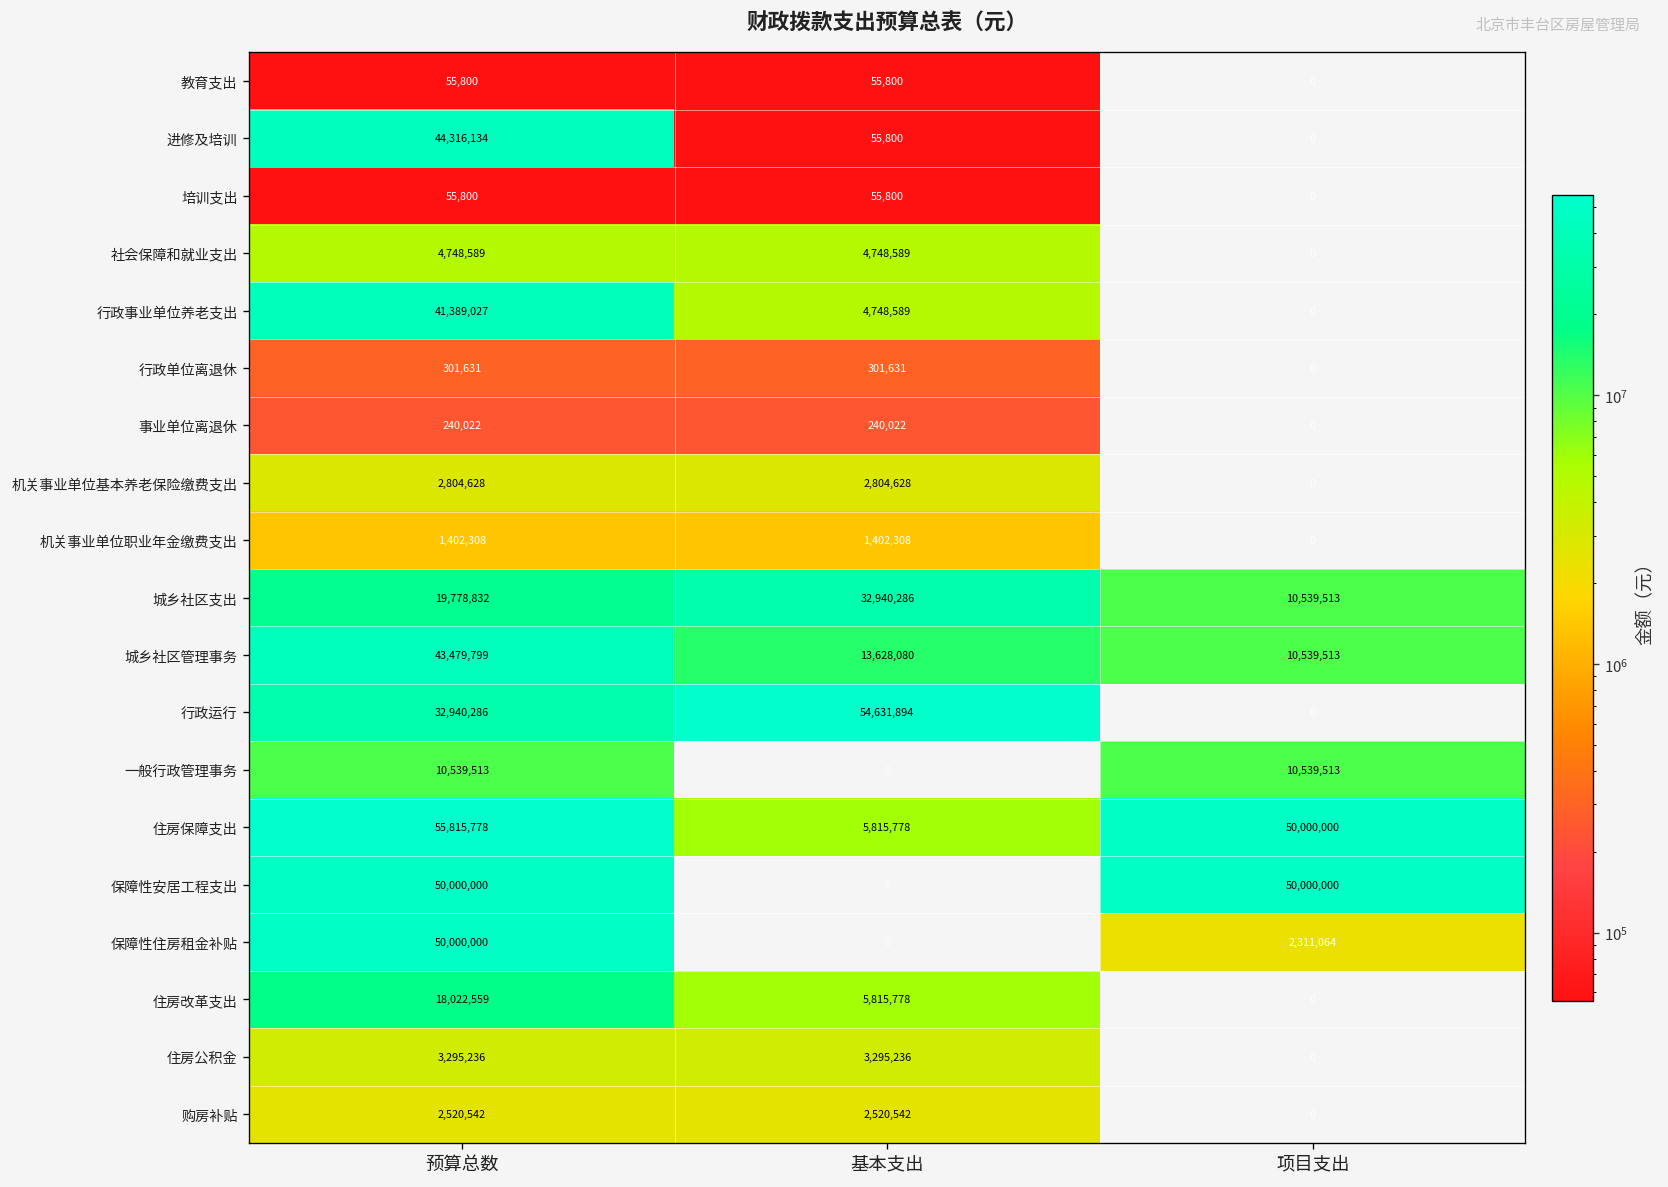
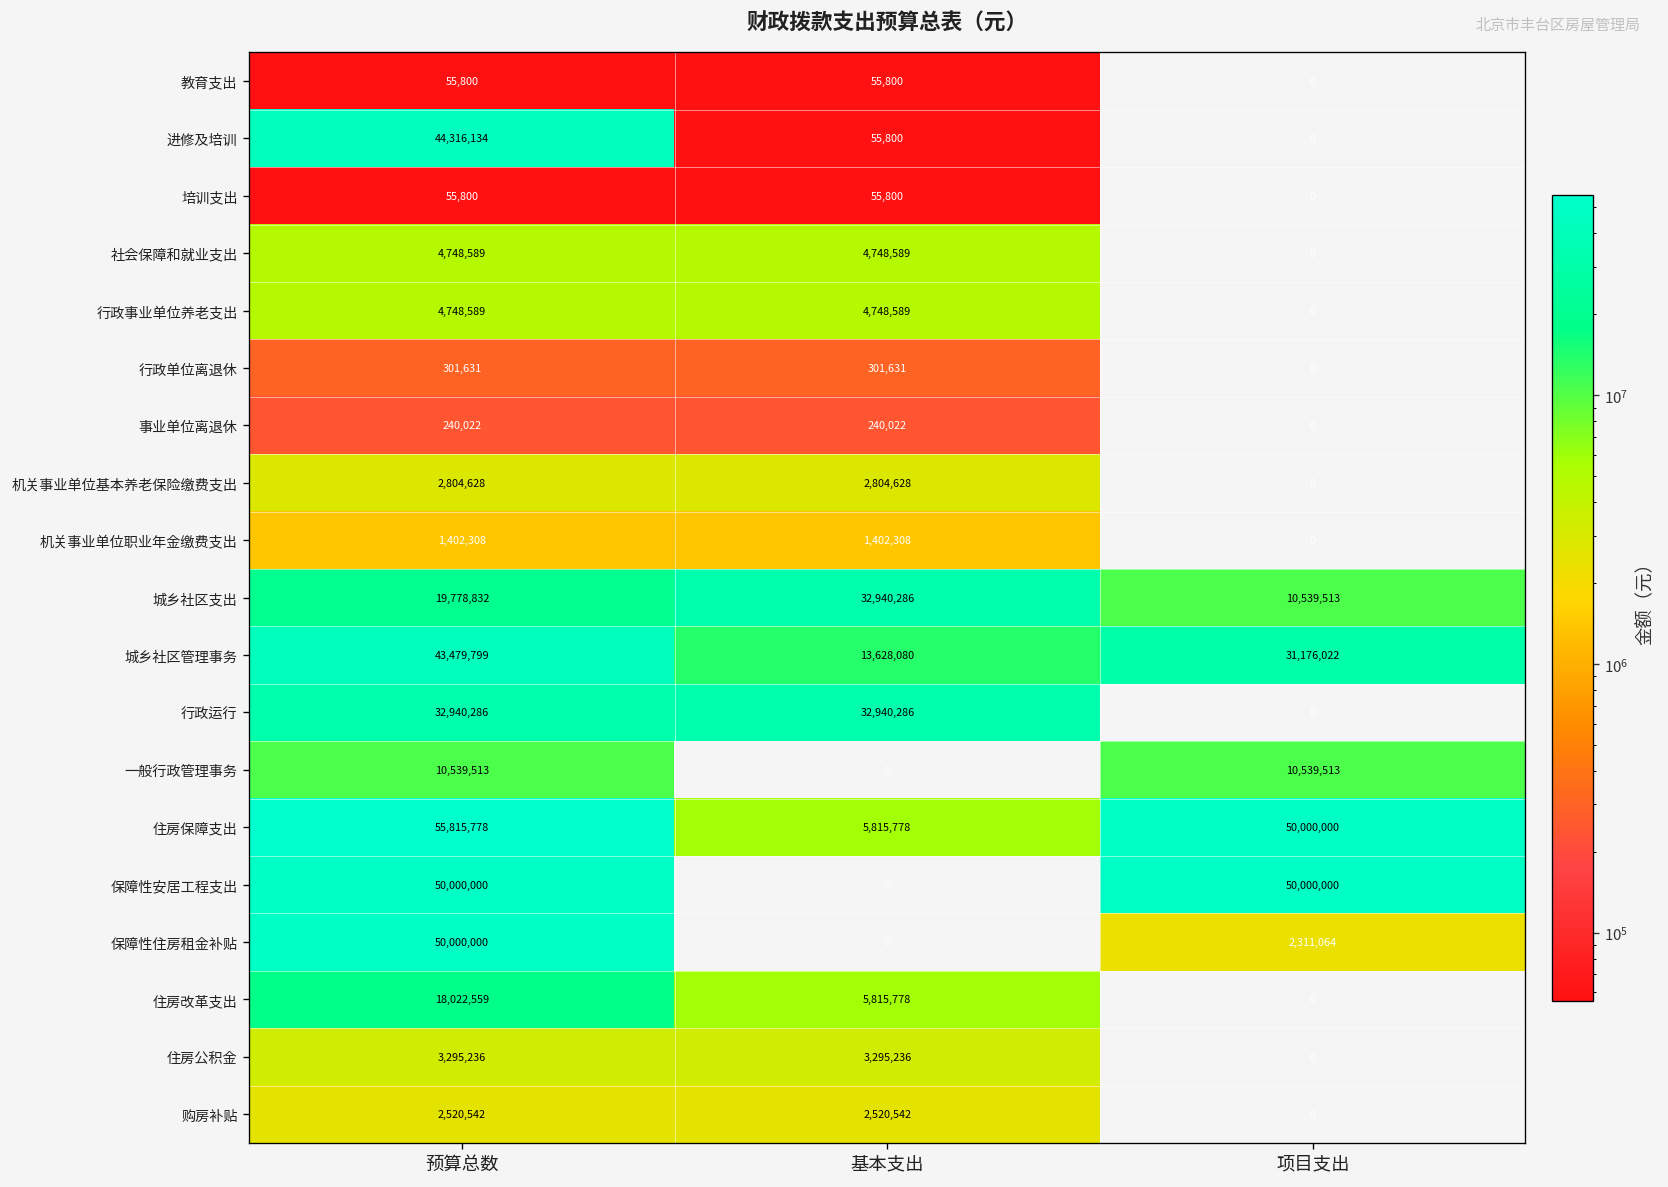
  {
    "教育支出": {
      "预算总数": "55,800",
      "基本支出": "55,800"
    },
    "进修及培训": {
      "预算总数": "44,316,134",
      "基本支出": "55,800"
    },
    "培训支出": {
      "预算总数": "55,800",
      "基本支出": "55,800"
    },
    "社会保障和就业支出": {
      "预算总数": "4,748,589",
      "基本支出": "4,748,589"
    },
    "行政事业单位养老支出": {
-     "预算总数": "41,389,027",
+     "预算总数": "4,748,589",
      "基本支出": "4,748,589"
    },
    "行政单位离退休": {
      "预算总数": "301,631",
      "基本支出": "301,631"
    },
    "事业单位离退休": {
      "预算总数": "240,022",
      "基本支出": "240,022"
    },
    "机关事业单位基本养老保险缴费支出": {
      "预算总数": "2,804,628",
      "基本支出": "2,804,628"
    },
    "机关事业单位职业年金缴费支出": {
      "预算总数": "1,402,308",
      "基本支出": "1,402,308"
    },
    "城乡社区支出": {
      "预算总数": "19,778,832",
      "基本支出": "32,940,286",
      "项目支出": "10,539,513"
    },
    "城乡社区管理事务": {
      "预算总数": "43,479,799",
      "基本支出": "13,628,080",
-     "项目支出": "10,539,513"
+     "项目支出": "31,176,022"
    },
    "行政运行": {
      "预算总数": "32,940,286",
-     "基本支出": "54,631,894"
+     "基本支出": "32,940,286"
    },
    "一般行政管理事务": {
      "预算总数": "10,539,513",
      "项目支出": "10,539,513"
    },
    "住房保障支出": {
      "预算总数": "55,815,778",
      "基本支出": "5,815,778",
      "项目支出": "50,000,000"
    },
    "保障性安居工程支出": {
      "预算总数": "50,000,000",
      "项目支出": "50,000,000"
    },
    "保障性住房租金补贴": {
      "预算总数": "50,000,000",
      "项目支出": "2,311,064"
    },
    "住房改革支出": {
      "预算总数": "18,022,559",
      "基本支出": "5,815,778"
    },
    "住房公积金": {
      "预算总数": "3,295,236",
      "基本支出": "3,295,236"
    },
    "购房补贴": {
      "预算总数": "2,520,542",
      "基本支出": "2,520,542"
    }
  }
